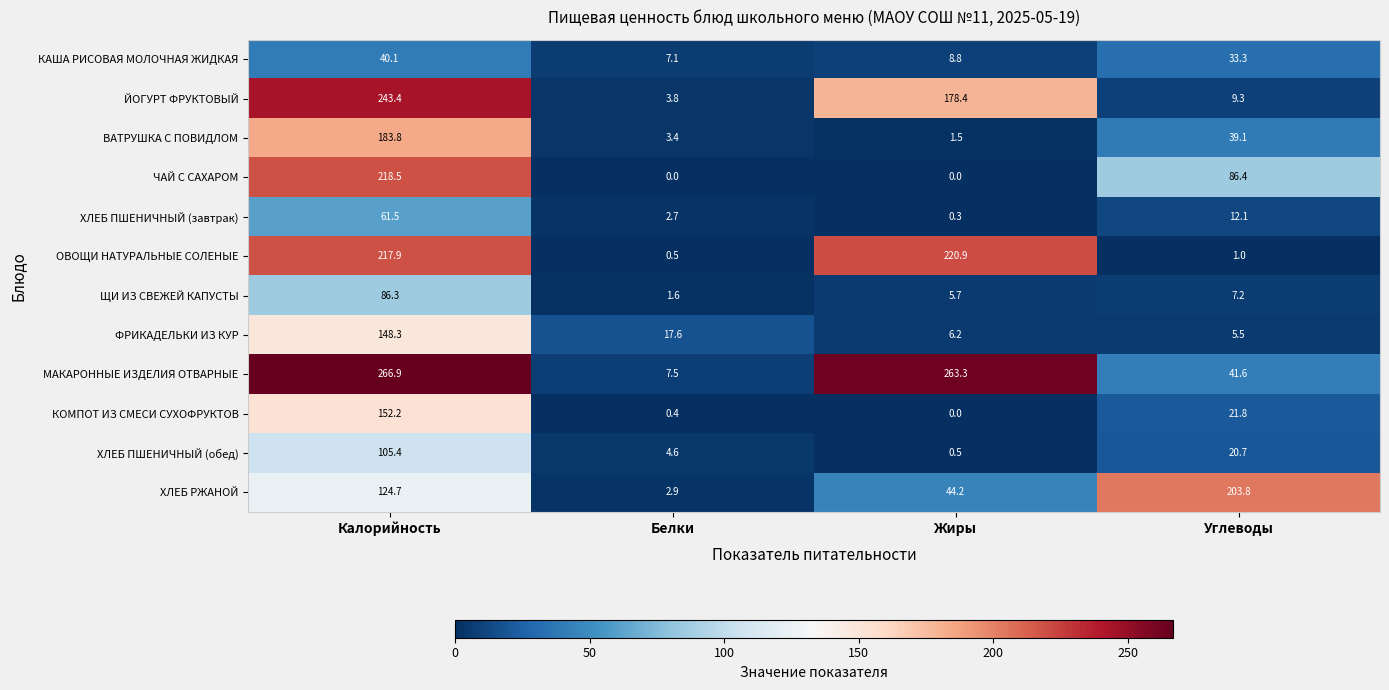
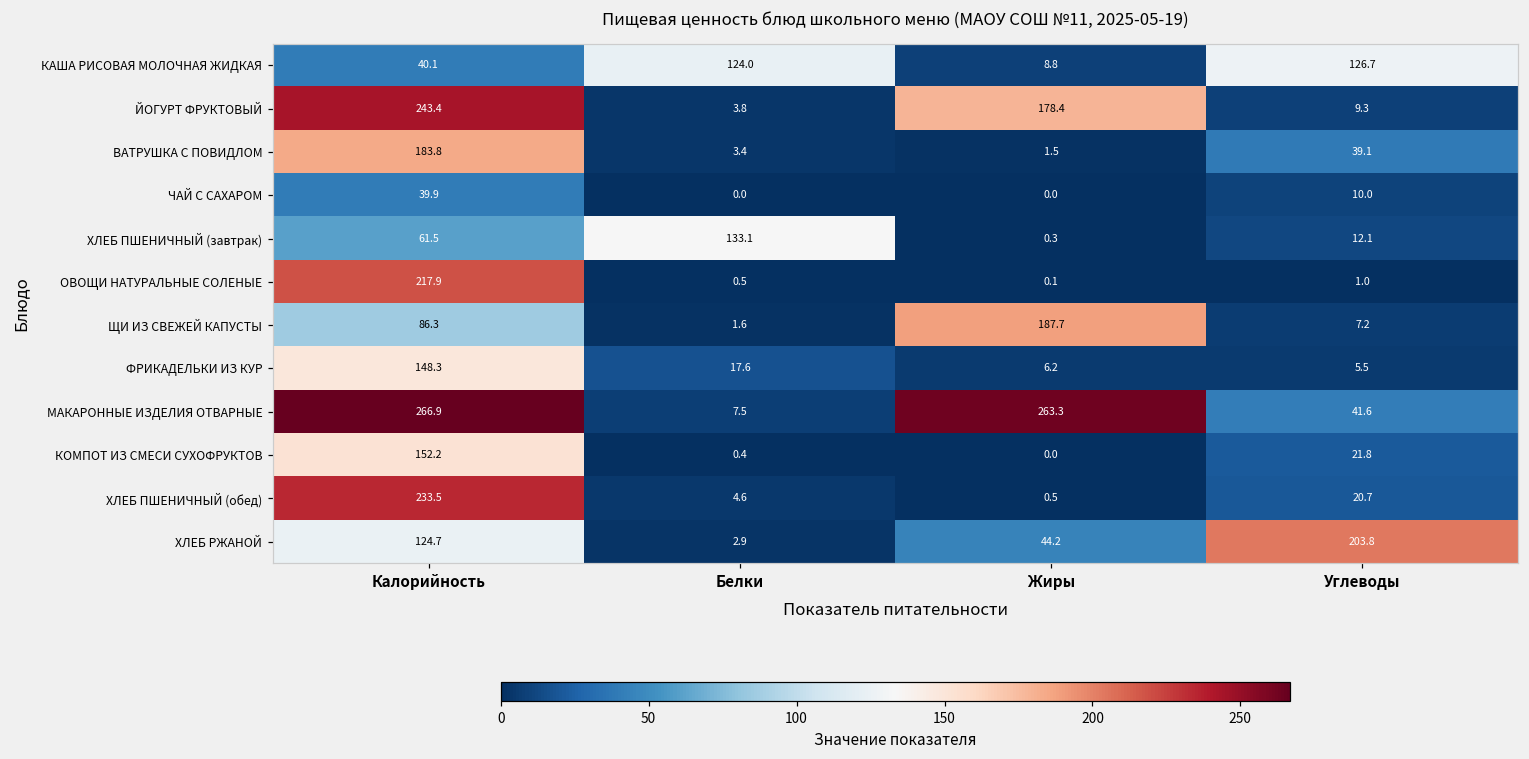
  {
    "КАША РИСОВАЯ МОЛОЧНАЯ ЖИДКАЯ": {
      "Калорийность": 40.1,
-     "Белки": 7.1,
+     "Белки": 124.0,
      "Жиры": 8.8,
-     "Углеводы": 33.3
+     "Углеводы": 126.7
    },
    "ЙОГУРТ ФРУКТОВЫЙ": {
      "Калорийность": 243.4,
      "Белки": 3.8,
      "Жиры": 178.4,
      "Углеводы": 9.3
    },
    "ВАТРУШКА С ПОВИДЛОМ": {
      "Калорийность": 183.8,
      "Белки": 3.4,
      "Жиры": 1.5,
      "Углеводы": 39.1
    },
    "ЧАЙ С САХАРОМ": {
-     "Калорийность": 218.5,
+     "Калорийность": 39.9,
      "Белки": 0.0,
      "Жиры": 0.0,
-     "Углеводы": 86.4
+     "Углеводы": 10.0
    },
    "ХЛЕБ ПШЕНИЧНЫЙ (завтрак)": {
      "Калорийность": 61.5,
-     "Белки": 2.7,
+     "Белки": 133.1,
      "Жиры": 0.3,
      "Углеводы": 12.1
    },
    "ОВОЩИ НАТУРАЛЬНЫЕ СОЛЕНЫЕ": {
      "Калорийность": 217.9,
      "Белки": 0.5,
-     "Жиры": 220.9,
+     "Жиры": 0.1,
      "Углеводы": 1.0
    },
    "ЩИ ИЗ СВЕЖЕЙ КАПУСТЫ": {
      "Калорийность": 86.3,
      "Белки": 1.6,
-     "Жиры": 5.7,
+     "Жиры": 187.7,
      "Углеводы": 7.2
    },
    "ФРИКАДЕЛЬКИ ИЗ КУР": {
      "Калорийность": 148.3,
      "Белки": 17.6,
      "Жиры": 6.2,
      "Углеводы": 5.5
    },
    "МАКАРОННЫЕ ИЗДЕЛИЯ ОТВАРНЫЕ": {
      "Калорийность": 266.9,
      "Белки": 7.5,
      "Жиры": 263.3,
      "Углеводы": 41.6
    },
    "КОМПОТ ИЗ СМЕСИ СУХОФРУКТОВ": {
      "Калорийность": 152.2,
      "Белки": 0.4,
      "Жиры": 0.0,
      "Углеводы": 21.8
    },
    "ХЛЕБ ПШЕНИЧНЫЙ (обед)": {
-     "Калорийность": 105.4,
+     "Калорийность": 233.5,
      "Белки": 4.6,
      "Жиры": 0.5,
      "Углеводы": 20.7
    },
    "ХЛЕБ РЖАНОЙ": {
      "Калорийность": 124.7,
      "Белки": 2.9,
      "Жиры": 44.2,
      "Углеводы": 203.8
    }
  }
